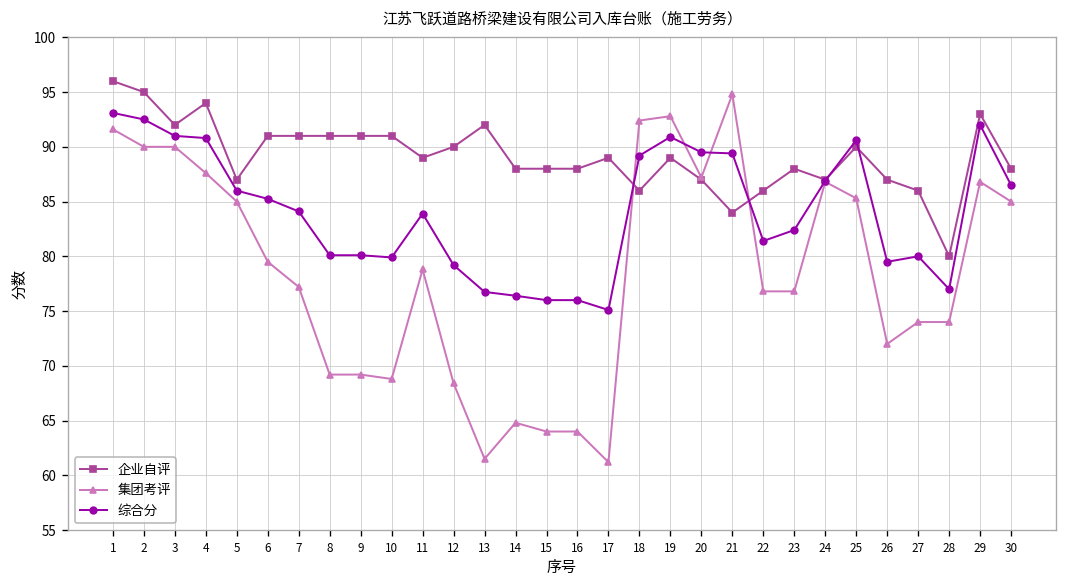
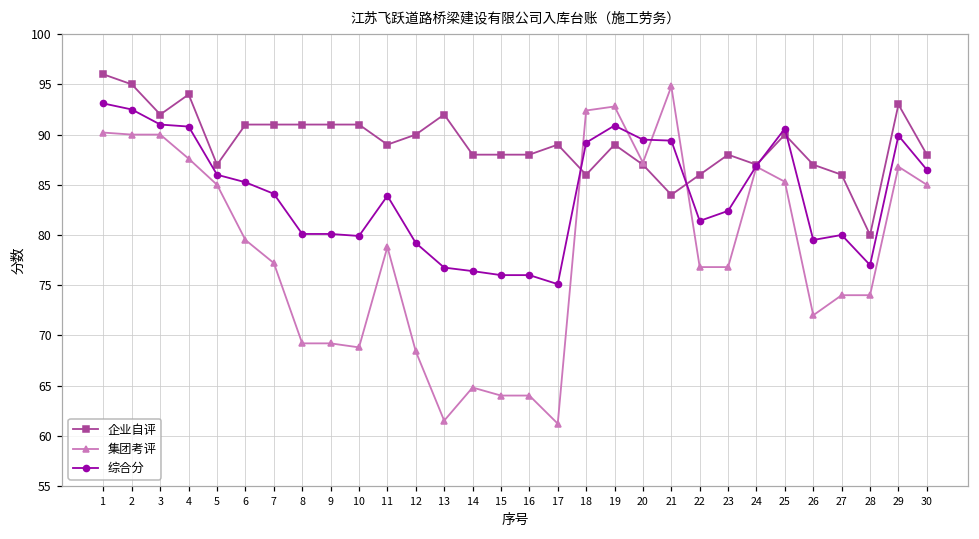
  {
    "企业自评": {
      "1": 96,
      "2": 95,
      "3": 92,
      "4": 94,
      "5": 87,
      "6": 91,
      "7": 91,
      "8": 91,
      "9": 91,
      "10": 91,
      "11": 89,
      "12": 90,
      "13": 92,
      "14": 88,
      "15": 88,
      "16": 88,
      "17": 89,
      "18": 86,
      "19": 89,
      "21": 84,
      "22": 86,
      "23": 88,
      "25": 90,
      "26": 87,
      "27": 86,
      "28": 80,
      "29": 93,
      "30": 88
    },
    "集团考评": {
-     "1": 92,
+     "1": 90,
      "2": 90,
      "3": 90,
      "4": 88,
      "5": 85,
      "6": 80,
      "7": 77,
      "8": 69,
      "9": 69,
      "10": 69,
      "11": 79,
      "12": 68,
      "13": 62,
      "14": 65,
      "15": 64,
      "16": 64,
      "17": 61,
      "18": 92,
      "19": 93,
      "21": 95,
      "22": 77,
      "23": 77,
      "25": 85,
      "26": 72,
      "27": 74,
      "28": 74,
      "29": 87,
      "30": 85
    },
    "综合分": {
      "1": 93,
      "2": 93,
      "3": 91,
      "4": 91,
      "5": 86,
      "6": 85,
      "7": 84,
      "8": 80,
      "9": 80,
      "10": 80,
      "11": 84,
      "12": 79,
      "13": 77,
      "14": 76,
      "15": 76,
      "16": 76,
      "17": 75,
      "18": 89,
      "19": 91,
      "20": 90,
      "21": 89,
      "22": 81,
      "23": 82,
      "25": 91,
      "26": 80,
      "27": 80,
      "28": 77,
-     "29": 92,
+     "29": 90,
      "30": 87
    }
  }
